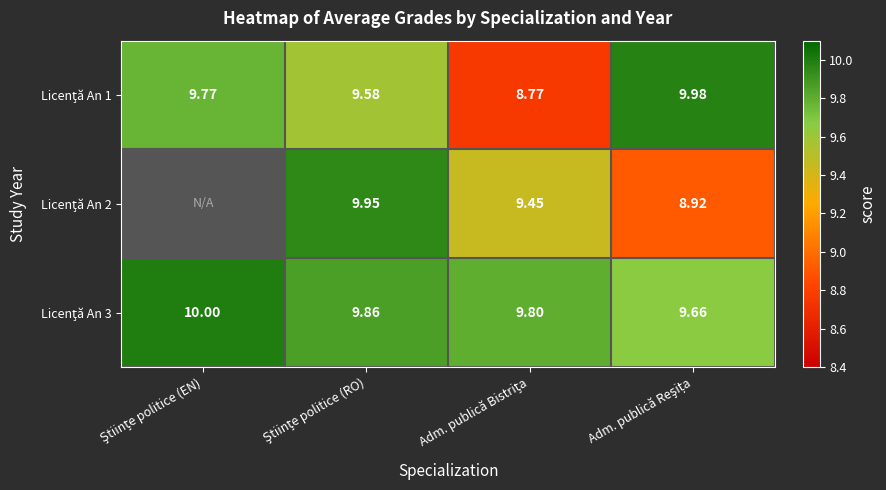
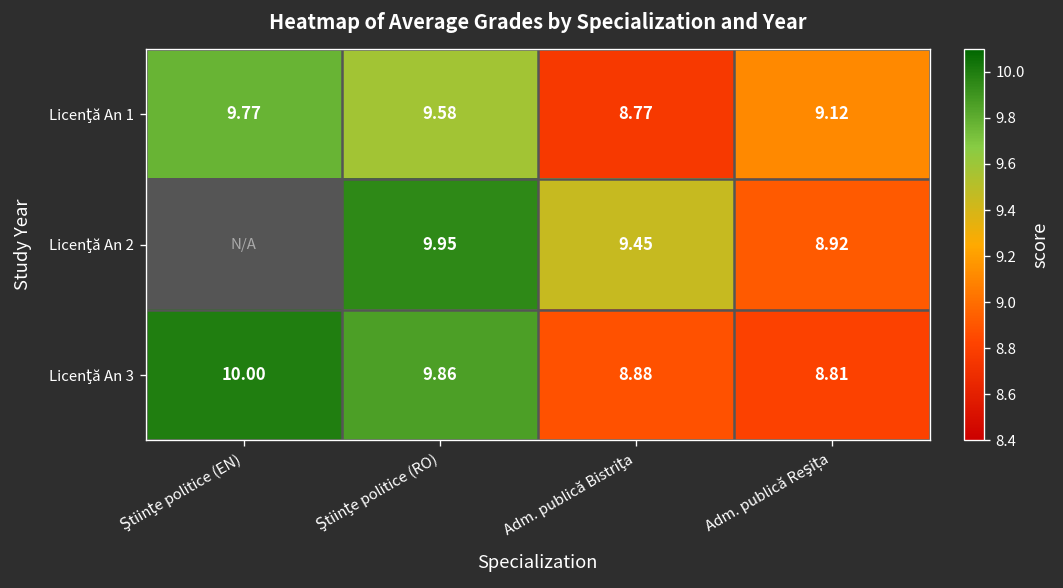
  {
    "Licenţă An 1": {
      "Ştiinţe politice (EN)": 9.77,
      "Ştiinţe politice (RO)": 9.58,
      "Adm. publică Bistriţa": 8.77,
-     "Adm. publică Reşița": 9.98
+     "Adm. publică Reşița": 9.12
    },
    "Licenţă An 2": {
      "Ştiinţe politice (RO)": 9.95,
      "Adm. publică Bistriţa": 9.45,
      "Adm. publică Reşița": 8.92
    },
    "Licenţă An 3": {
      "Ştiinţe politice (EN)": 10.00,
      "Ştiinţe politice (RO)": 9.86,
-     "Adm. publică Bistriţa": 9.80,
-     "Adm. publică Reşița": 9.66
+     "Adm. publică Bistriţa": 8.88,
+     "Adm. publică Reşița": 8.81
    }
  }
